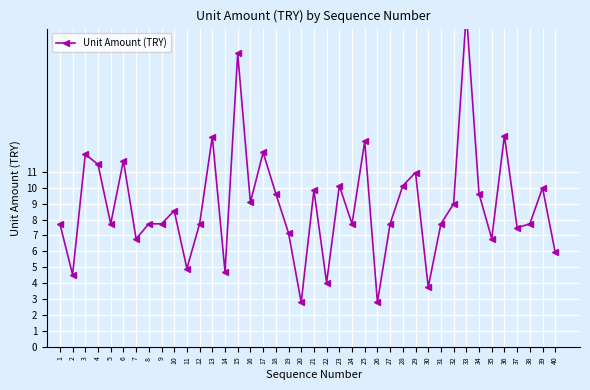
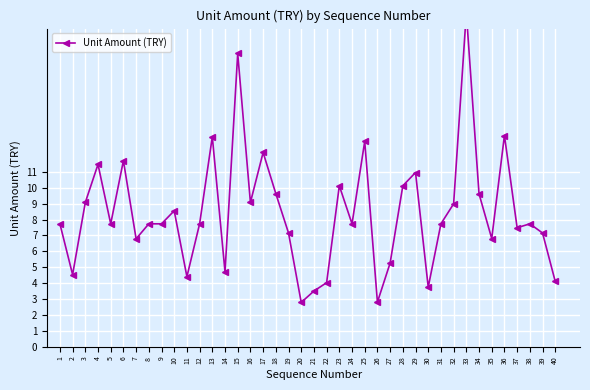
  {
    "1": 7.7,
    "2": 4.5,
-   "3": 12.1,
+   "3": 9.1,
    "4": 11.5,
    "5": 7.7,
    "6": 11.7,
    "7": 6.8,
    "8": 7.7,
    "9": 7.7,
    "10": 8.6,
-   "11": 4.9,
+   "11": 4.4,
    "12": 7.7,
    "13": 13.2,
    "14": 4.7,
    "15": 18.4,
    "16": 9.1,
    "17": 12.2,
    "18": 9.6,
    "19": 7.2,
    "20": 2.8,
-   "21": 9.8,
+   "21": 3.5,
    "22": 4.0,
    "23": 10.1,
    "24": 7.7,
    "25": 12.9,
    "26": 2.8,
-   "27": 7.7,
+   "27": 5.3,
    "28": 10.1,
    "29": 11.0,
    "30": 3.8,
    "31": 7.7,
    "32": 9.0,
    "34": 9.6,
    "35": 6.8,
    "36": 13.3,
    "37": 7.5,
    "38": 7.7,
-   "39": 10.0,
-   "40": 5.9
+   "39": 7.2,
+   "40": 4.1
  }
